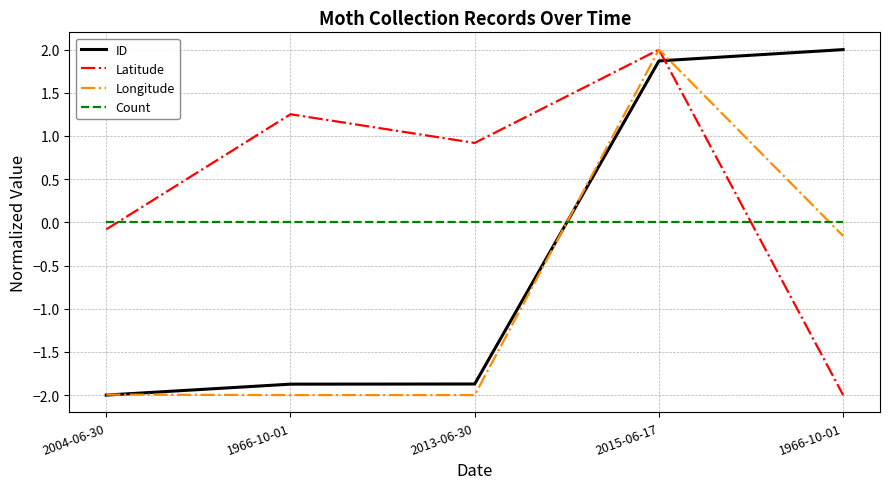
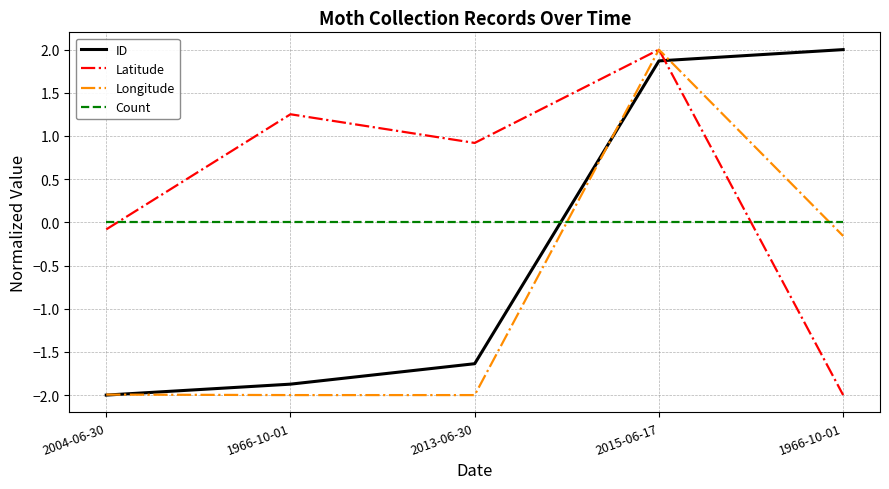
  {
    "ID": {
-     "2013-06-30": -1.9,
+     "2013-06-30": -1.6,
      "2015-06-17": 1.9
    },
    "Latitude": {
      "2004-06-30": -0.1,
      "2013-06-30": 0.9
    },
    "Longitude": {
      "2013-06-30": -2.0
    },
    "Count": {
      "2004-06-30": 0.0,
      "2013-06-30": 0.0,
      "2015-06-17": 0.0
    }
  }
